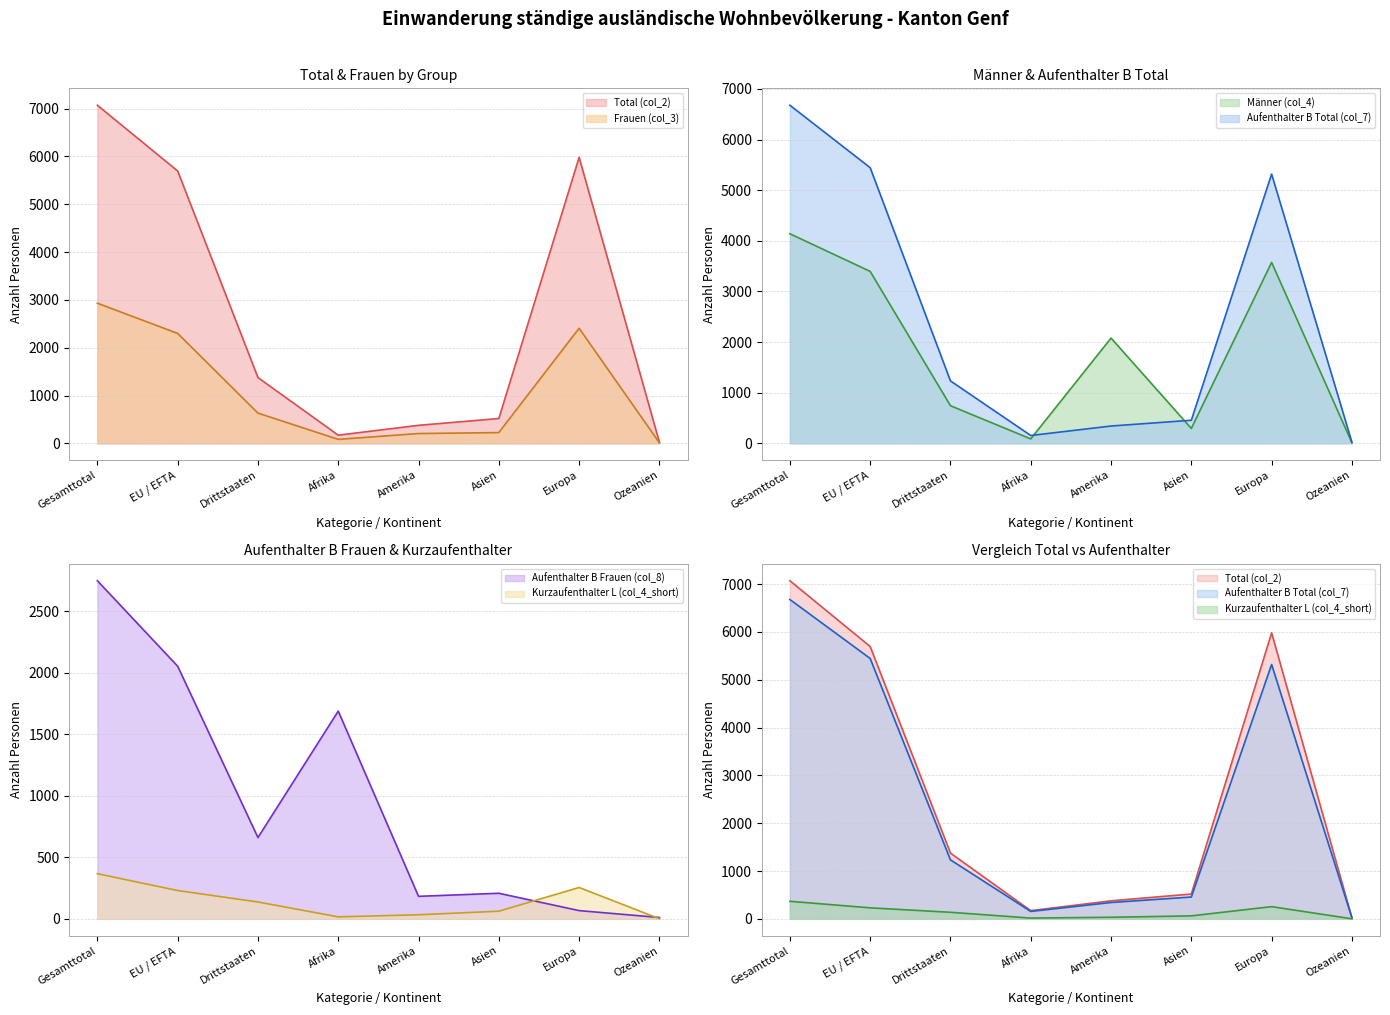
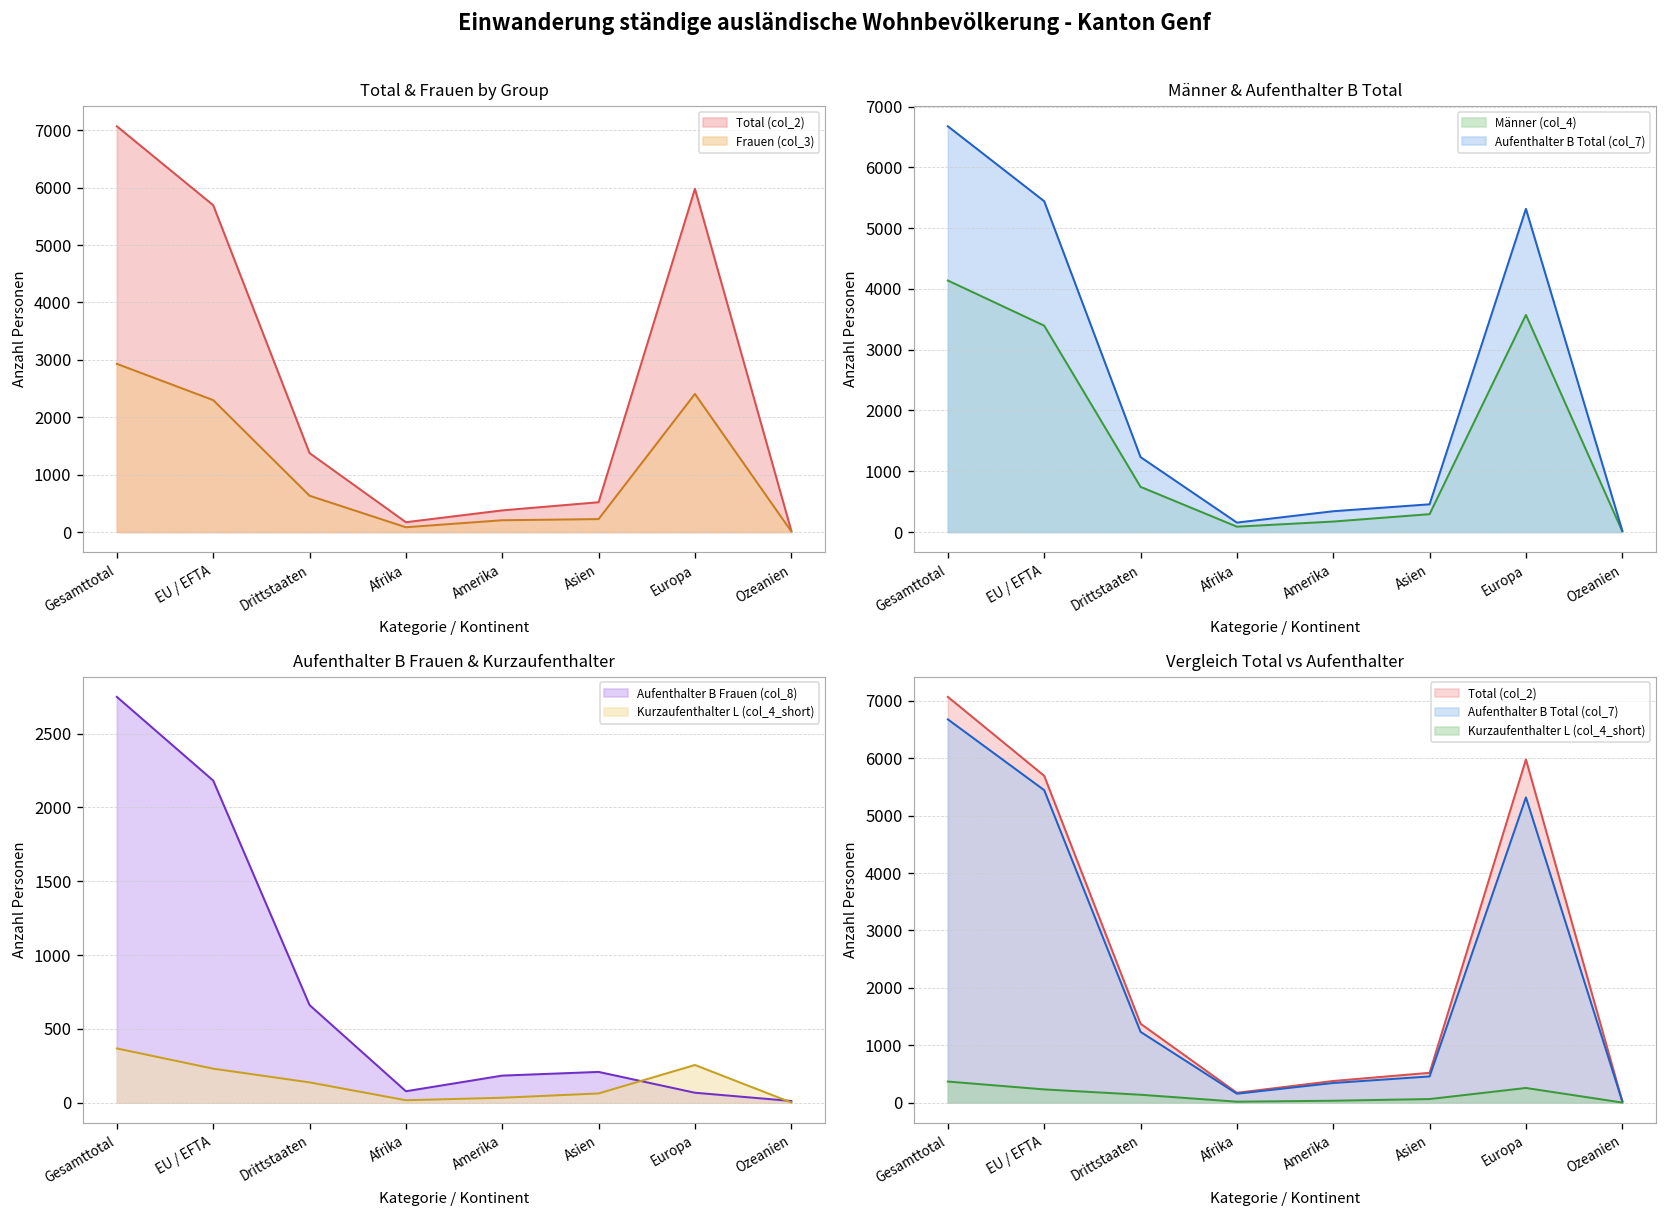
  {
    "Männer & Aufenthalter B Total": {
      "Männer (col_4)": {
        "Gesamttotal": 4100,
        "EU / EFTA": 3400,
        "Drittstaaten": 700,
        "Afrika": 100,
-       "Amerika": 2100,
+       "Amerika": 200,
        "Asien": 300,
        "Europa": 3600
      },
      "Aufenthalter B Total (col_7)": {
        "Gesamttotal": 6700,
        "EU / EFTA": 5400,
        "Drittstaaten": 1200,
        "Afrika": 200,
        "Amerika": 300,
        "Asien": 500,
        "Europa": 5300
      }
    },
    "Aufenthalter B Frauen & Kurzaufenthalter": {
      "Aufenthalter B Frauen (col_8)": {
        "Gesamttotal": 2750,
-       "EU / EFTA": 2050,
+       "EU / EFTA": 2180,
        "Drittstaaten": 660,
-       "Afrika": 1690,
+       "Afrika": 80,
        "Amerika": 180,
        "Asien": 210,
        "Europa": 70
      }
    },
    "Vergleich Total vs Aufenthalter": {
      "Total (col_2)": {
        "Gesamttotal": 7100,
        "EU / EFTA": 5700,
        "Drittstaaten": 1400,
        "Asien": 500,
        "Europa": 6000
      },
      "Aufenthalter B Total (col_7)": {
        "Gesamttotal": 6700,
        "EU / EFTA": 5400,
        "Drittstaaten": 1200,
        "Asien": 500,
        "Europa": 5300
      },
      "Kurzaufenthalter L (col_4_short)": {
        "Gesamttotal": 400,
        "EU / EFTA": 200,
        "Drittstaaten": 100,
        "Afrika": 0,
        "Amerika": 0,
        "Asien": 100,
        "Europa": 300
      }
    }
  }
